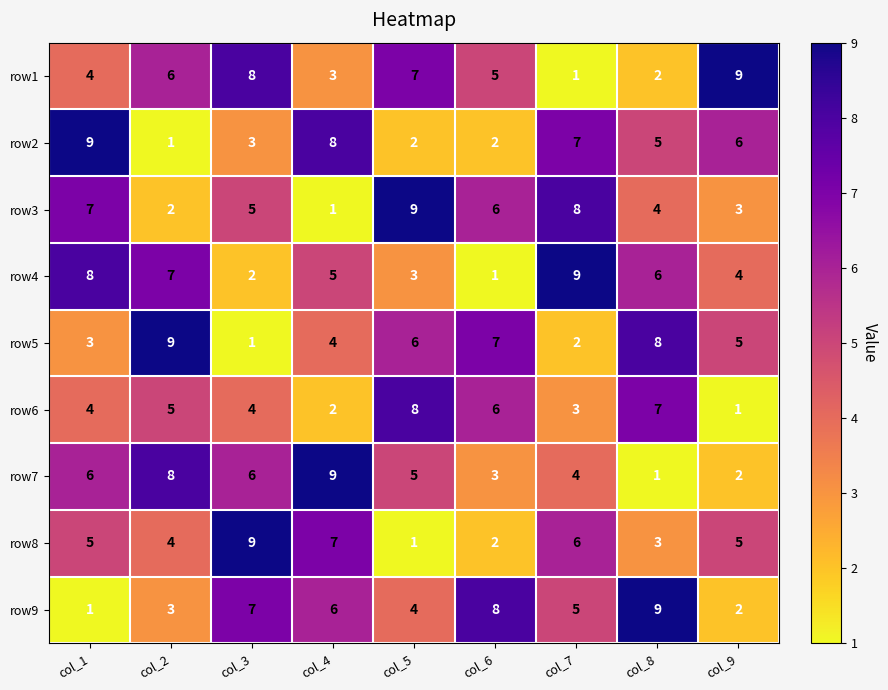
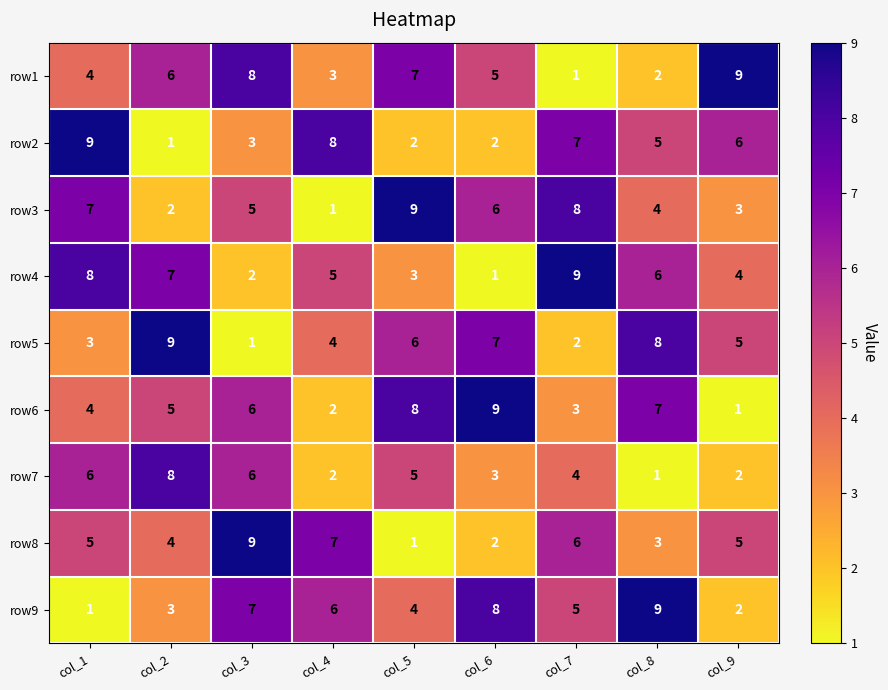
  {
    "row1": {
      "col_1": 4,
      "col_2": 6,
      "col_3": 8,
      "col_4": 3,
      "col_5": 7,
      "col_6": 5,
      "col_7": 1,
      "col_8": 2,
      "col_9": 9
    },
    "row2": {
      "col_1": 9,
      "col_2": 1,
      "col_3": 3,
      "col_4": 8,
      "col_5": 2,
      "col_6": 2,
      "col_7": 7,
      "col_8": 5,
      "col_9": 6
    },
    "row3": {
      "col_1": 7,
      "col_2": 2,
      "col_3": 5,
      "col_4": 1,
      "col_5": 9,
      "col_6": 6,
      "col_7": 8,
      "col_8": 4,
      "col_9": 3
    },
    "row4": {
      "col_1": 8,
      "col_2": 7,
      "col_3": 2,
      "col_4": 5,
      "col_5": 3,
      "col_6": 1,
      "col_7": 9,
      "col_8": 6,
      "col_9": 4
    },
    "row5": {
      "col_1": 3,
      "col_2": 9,
      "col_3": 1,
      "col_4": 4,
      "col_5": 6,
      "col_6": 7,
      "col_7": 2,
      "col_8": 8,
      "col_9": 5
    },
    "row6": {
      "col_1": 4,
      "col_2": 5,
-     "col_3": 4,
+     "col_3": 6,
      "col_4": 2,
      "col_5": 8,
-     "col_6": 6,
+     "col_6": 9,
      "col_7": 3,
      "col_8": 7,
      "col_9": 1
    },
    "row7": {
      "col_1": 6,
      "col_2": 8,
      "col_3": 6,
-     "col_4": 9,
+     "col_4": 2,
      "col_5": 5,
      "col_6": 3,
      "col_7": 4,
      "col_8": 1,
      "col_9": 2
    },
    "row8": {
      "col_1": 5,
      "col_2": 4,
      "col_3": 9,
      "col_4": 7,
      "col_5": 1,
      "col_6": 2,
      "col_7": 6,
      "col_8": 3,
      "col_9": 5
    },
    "row9": {
      "col_1": 1,
      "col_2": 3,
      "col_3": 7,
      "col_4": 6,
      "col_5": 4,
      "col_6": 8,
      "col_7": 5,
      "col_8": 9,
      "col_9": 2
    }
  }
